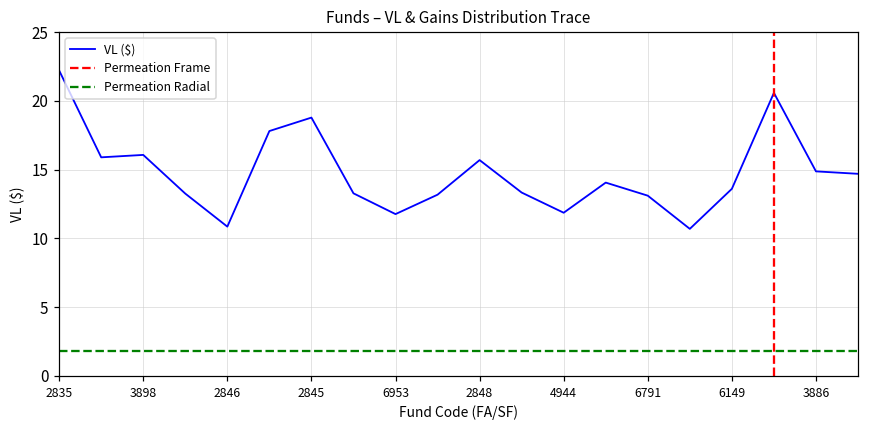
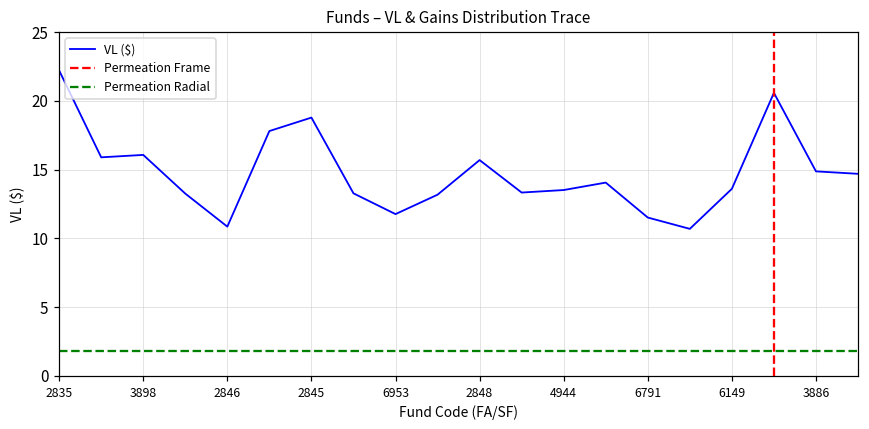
  {
    "2835": 22.2,
    "3898": 16.1,
    "2846": 10.9,
    "2845": 18.8,
    "6953": 11.8,
    "2848": 15.7,
-   "4944": 11.9,
-   "6791": 13.1,
+   "4944": 13.5,
+   "6791": 11.5,
    "6149": 13.6,
    "3886": 14.9
  }
